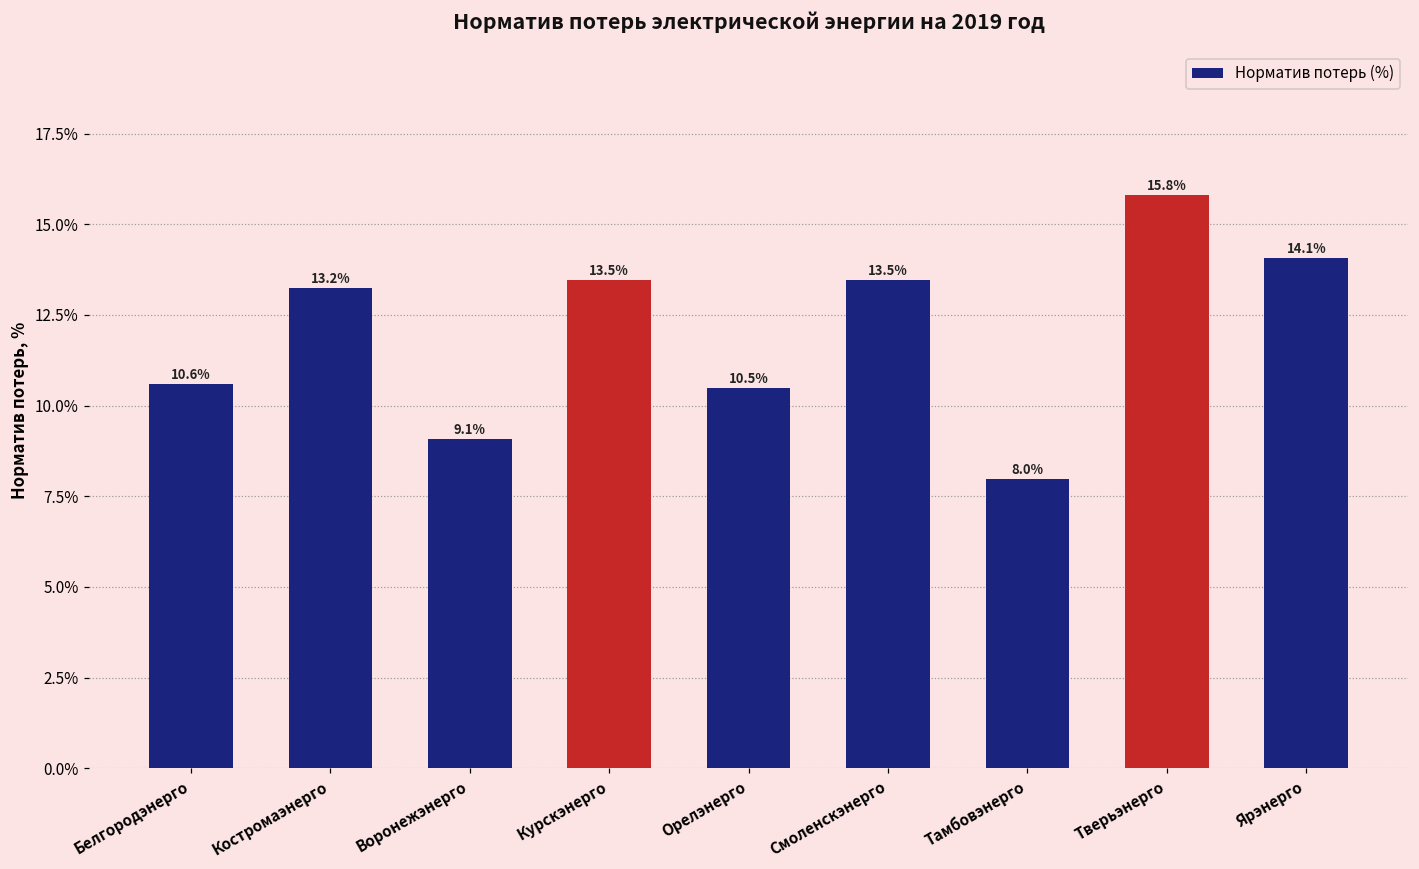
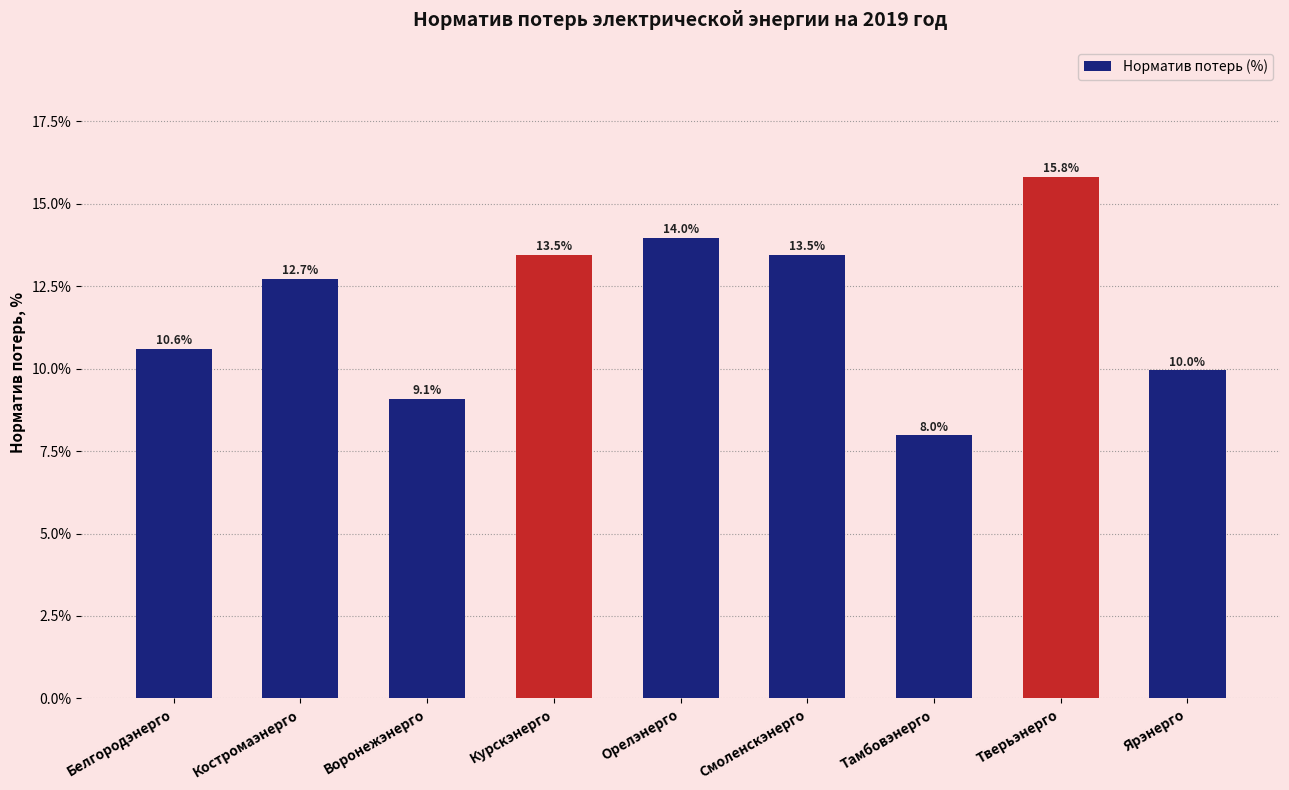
  {
    "Белгородэнерго": "10.6%",
-   "Костромаэнерго": "13.2%",
+   "Костромаэнерго": "12.7%",
    "Воронежэнерго": "9.1%",
    "Курскэнерго": "13.5%",
-   "Орелэнерго": "10.5%",
+   "Орелэнерго": "14.0%",
    "Смоленскэнерго": "13.5%",
    "Тамбовэнерго": "8.0%",
    "Тверьэнерго": "15.8%",
-   "Ярэнерго": "14.1%"
+   "Ярэнерго": "10.0%"
  }
